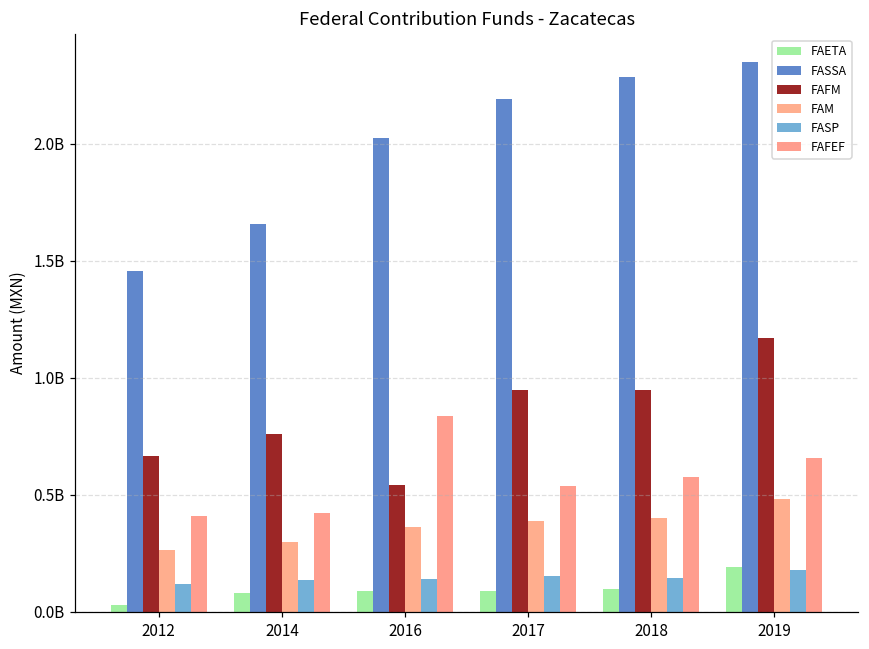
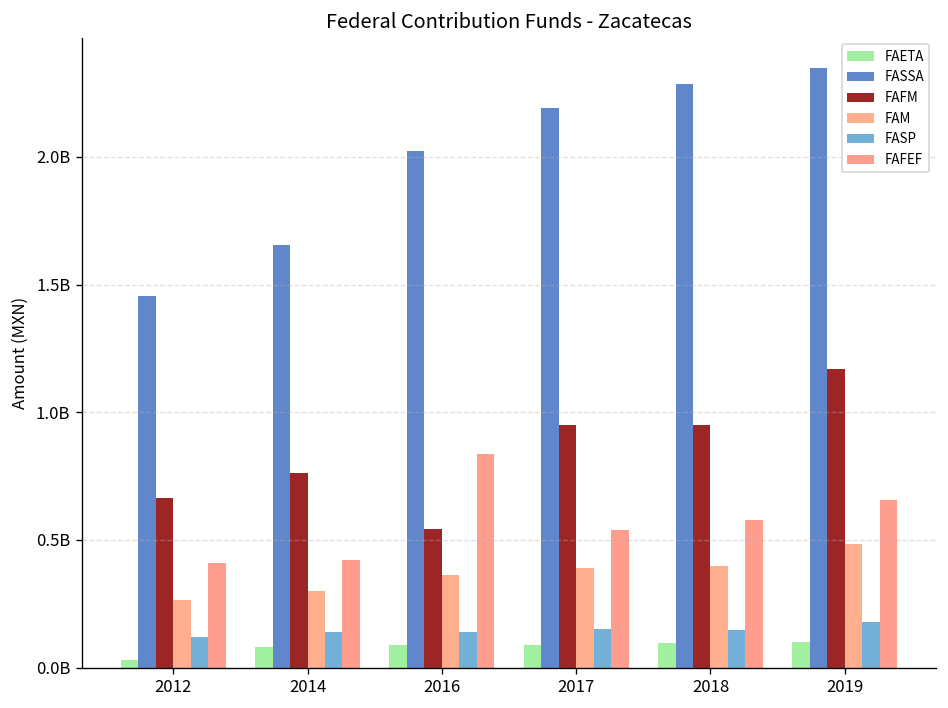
  {
    "FAETA": {
      "2012": 30000000,
      "2014": 80000000,
      "2016": 90000000,
      "2017": 90000000,
      "2018": 100000000,
-     "2019": 190000000
+     "2019": 100000000
    },
    "FAFM": {
      "2012": 670000000,
      "2014": 760000000,
      "2016": 540000000,
      "2017": 950000000,
      "2018": 950000000,
      "2019": 1170000000
    }
  }
